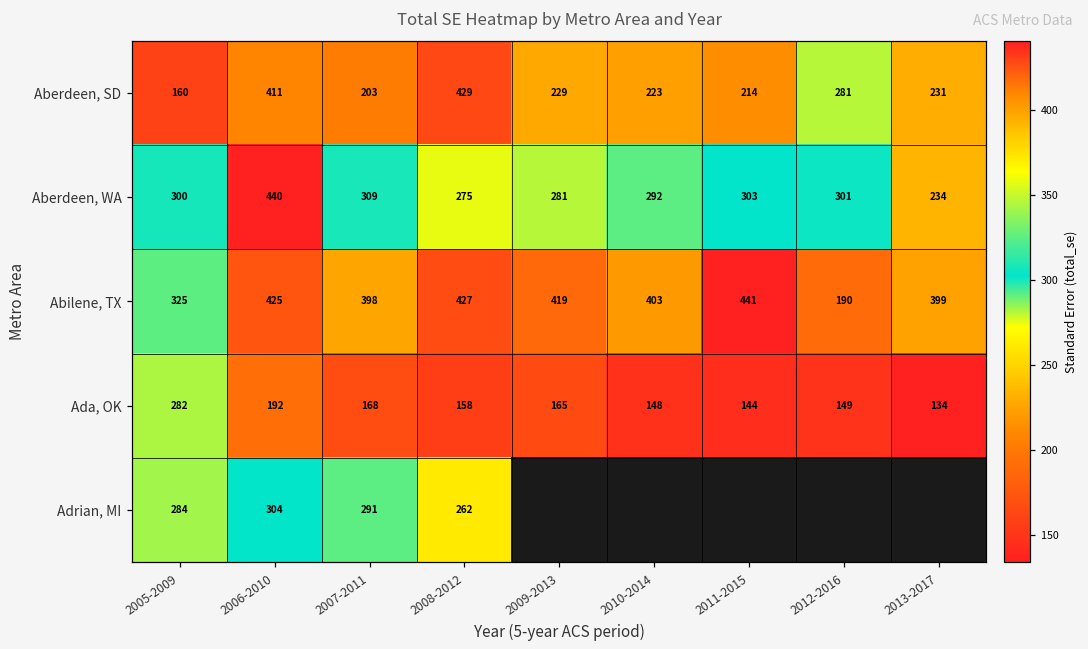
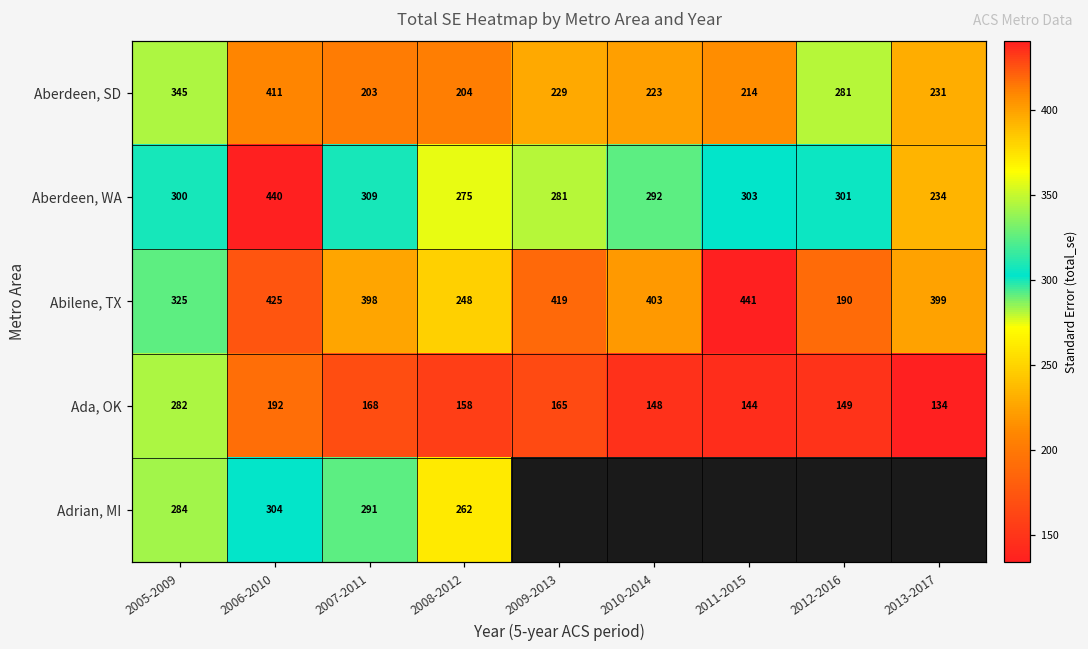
  {
    "Aberdeen, SD": {
-     "2005-2009": 160,
+     "2005-2009": 345,
      "2006-2010": 411,
      "2007-2011": 203,
-     "2008-2012": 429,
+     "2008-2012": 204,
      "2009-2013": 229,
      "2010-2014": 223,
      "2011-2015": 214,
      "2012-2016": 281,
      "2013-2017": 231
    },
    "Aberdeen, WA": {
      "2005-2009": 300,
      "2006-2010": 440,
      "2007-2011": 309,
      "2008-2012": 275,
      "2009-2013": 281,
      "2010-2014": 292,
      "2011-2015": 303,
      "2012-2016": 301,
      "2013-2017": 234
    },
    "Abilene, TX": {
      "2005-2009": 325,
      "2006-2010": 425,
      "2007-2011": 398,
-     "2008-2012": 427,
+     "2008-2012": 248,
      "2009-2013": 419,
      "2010-2014": 403,
      "2011-2015": 441,
      "2012-2016": 190,
      "2013-2017": 399
    },
    "Ada, OK": {
      "2005-2009": 282,
      "2006-2010": 192,
      "2007-2011": 168,
      "2008-2012": 158,
      "2009-2013": 165,
      "2010-2014": 148,
      "2011-2015": 144,
      "2012-2016": 149,
      "2013-2017": 134
    },
    "Adrian, MI": {
      "2005-2009": 284,
      "2006-2010": 304,
      "2007-2011": 291,
      "2008-2012": 262
    }
  }
